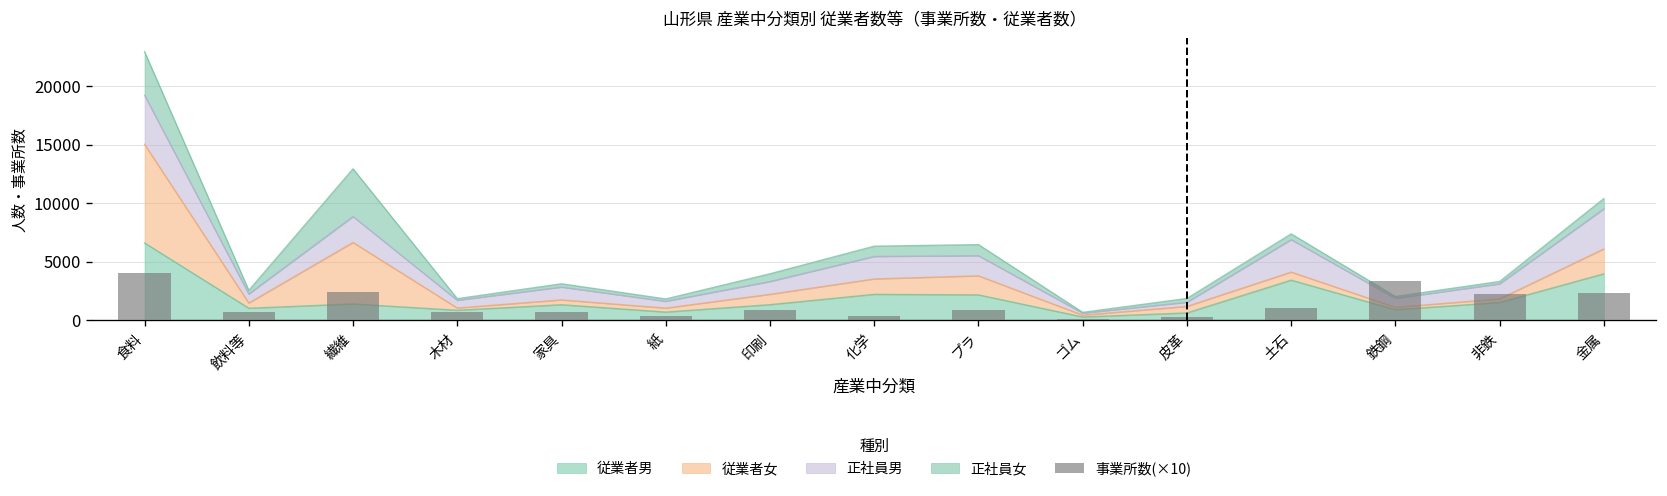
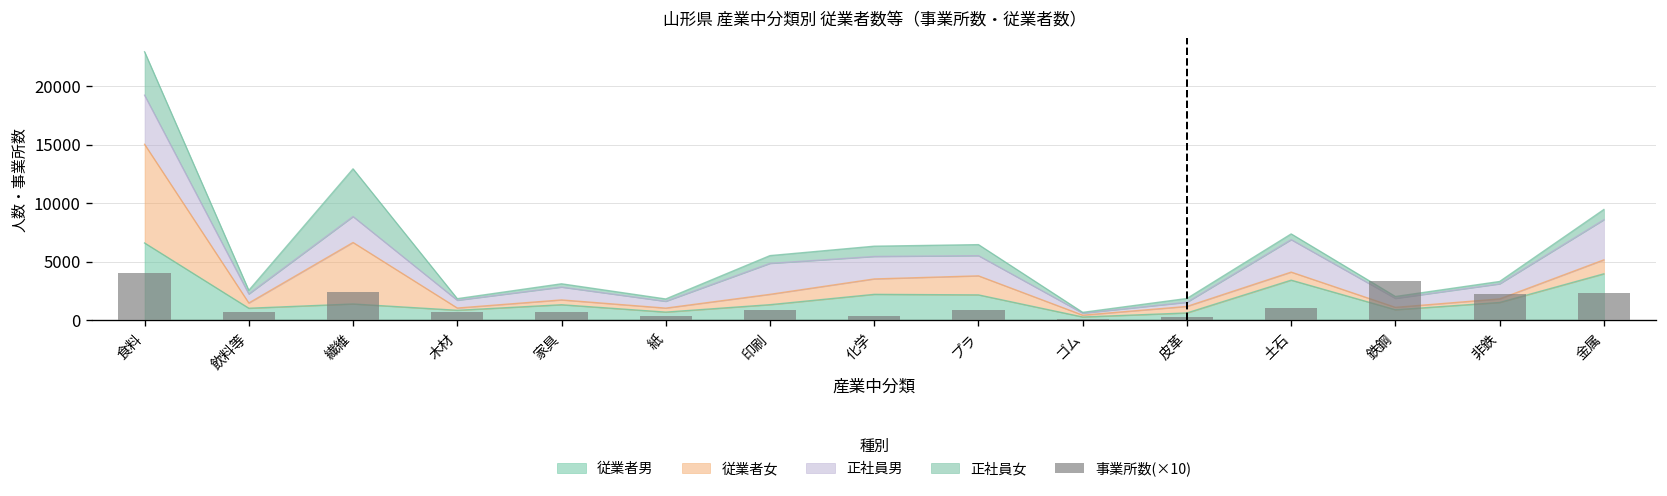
  {
    "事業所数(×10)": {
      "食料": 4000,
      "飲料等": 1000,
      "繊維": 2000,
      "木材": 1000,
      "家具": 1000,
      "紙": 0,
      "印刷": 1000,
      "化学": 0,
      "プラ": 1000,
      "皮革": 0,
      "土石": 1000,
      "鉄鋼": 3000,
      "非鉄": 2000,
      "金属": 2000
    },
    "従業者女": {
      "食料": 8000,
      "飲料等": 0,
      "繊維": 5000,
      "家具": 0,
      "紙": 0,
      "印刷": 1000,
      "化学": 1000,
      "プラ": 2000,
      "皮革": 1000,
      "土石": 1000,
      "非鉄": 0,
-     "金属": 2000
+     "金属": 1000
    },
    "正社員男": {
      "食料": 4000,
      "飲料等": 1000,
      "繊維": 2000,
      "家具": 1000,
-     "印刷": 1000,
+     "印刷": 3000,
      "化学": 2000,
      "プラ": 2000,
      "皮革": 0,
      "土石": 3000,
      "金属": 3000
    }
  }
